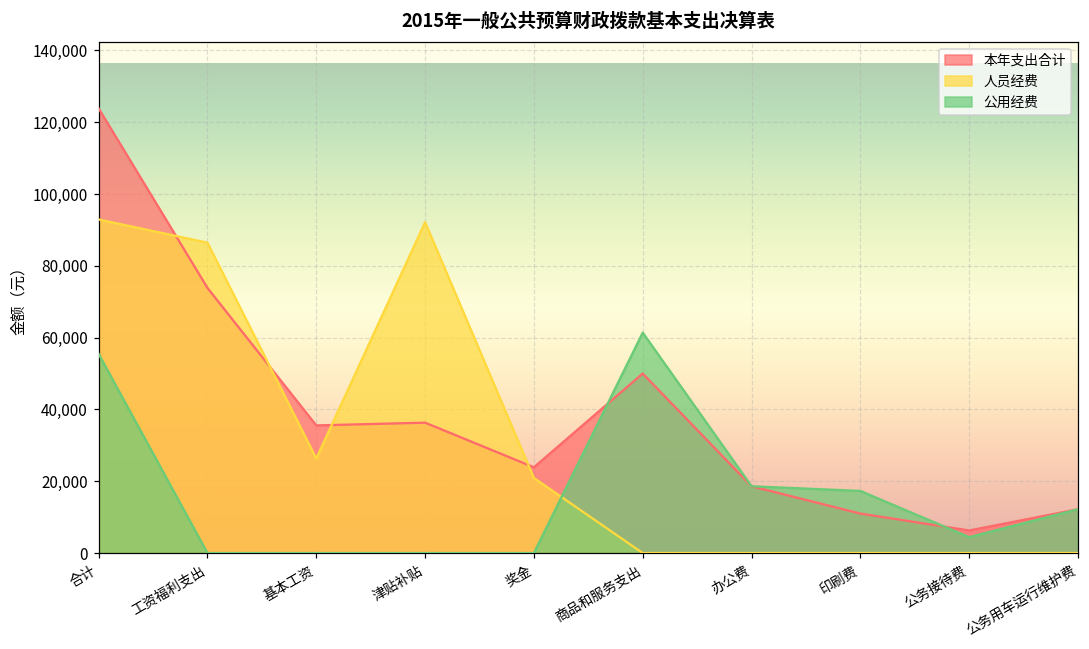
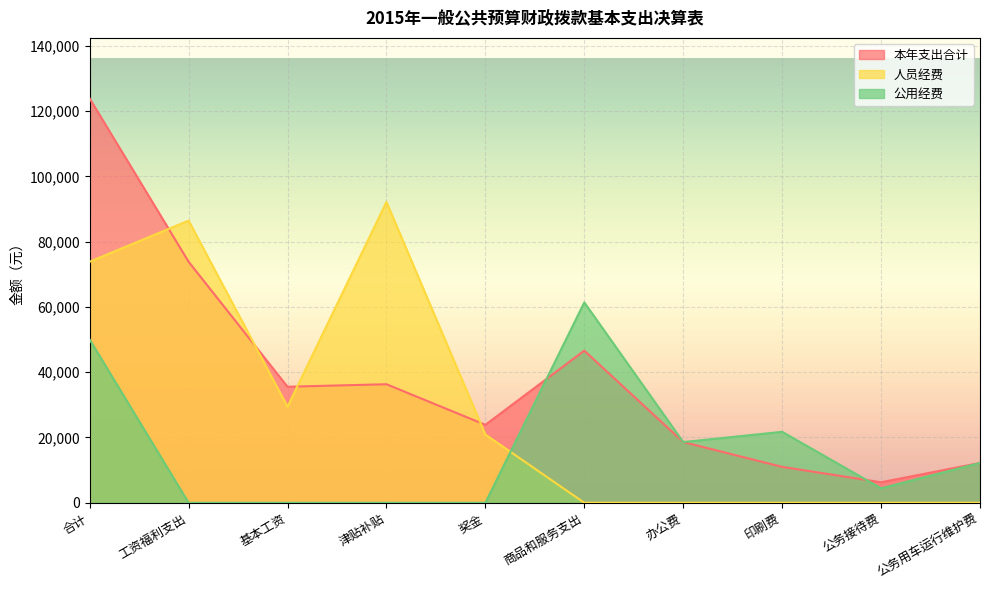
  {
    "本年支出合计": {
      "合计": "124,000",
      "工资福利支出": "74,000",
      "基本工资": "36,000",
      "津贴补贴": "36,000",
      "奖金": "24,000",
-     "商品和服务支出": "50,000",
+     "商品和服务支出": "47,000",
      "印刷费": "11,000",
      "公务接待费": "6,000"
    },
    "人员经费": {
-     "合计": "93,000",
+     "合计": "74,000",
      "工资福利支出": "86,000",
-     "基本工资": "26,000",
+     "基本工资": "29,000",
      "津贴补贴": "92,000",
      "奖金": "21,000",
      "商品和服务支出": "0",
      "办公费": "0",
      "印刷费": "0",
      "公务接待费": "0",
      "公务用车运行维护费": "0"
    },
    "公用经费": {
-     "合计": "55,000",
+     "合计": "50,000",
      "工资福利支出": "0",
      "基本工资": "0",
      "津贴补贴": "0",
      "奖金": "0",
      "商品和服务支出": "61,000",
-     "印刷费": "17,000",
+     "印刷费": "22,000",
      "公务接待费": "4,000"
    }
  }
